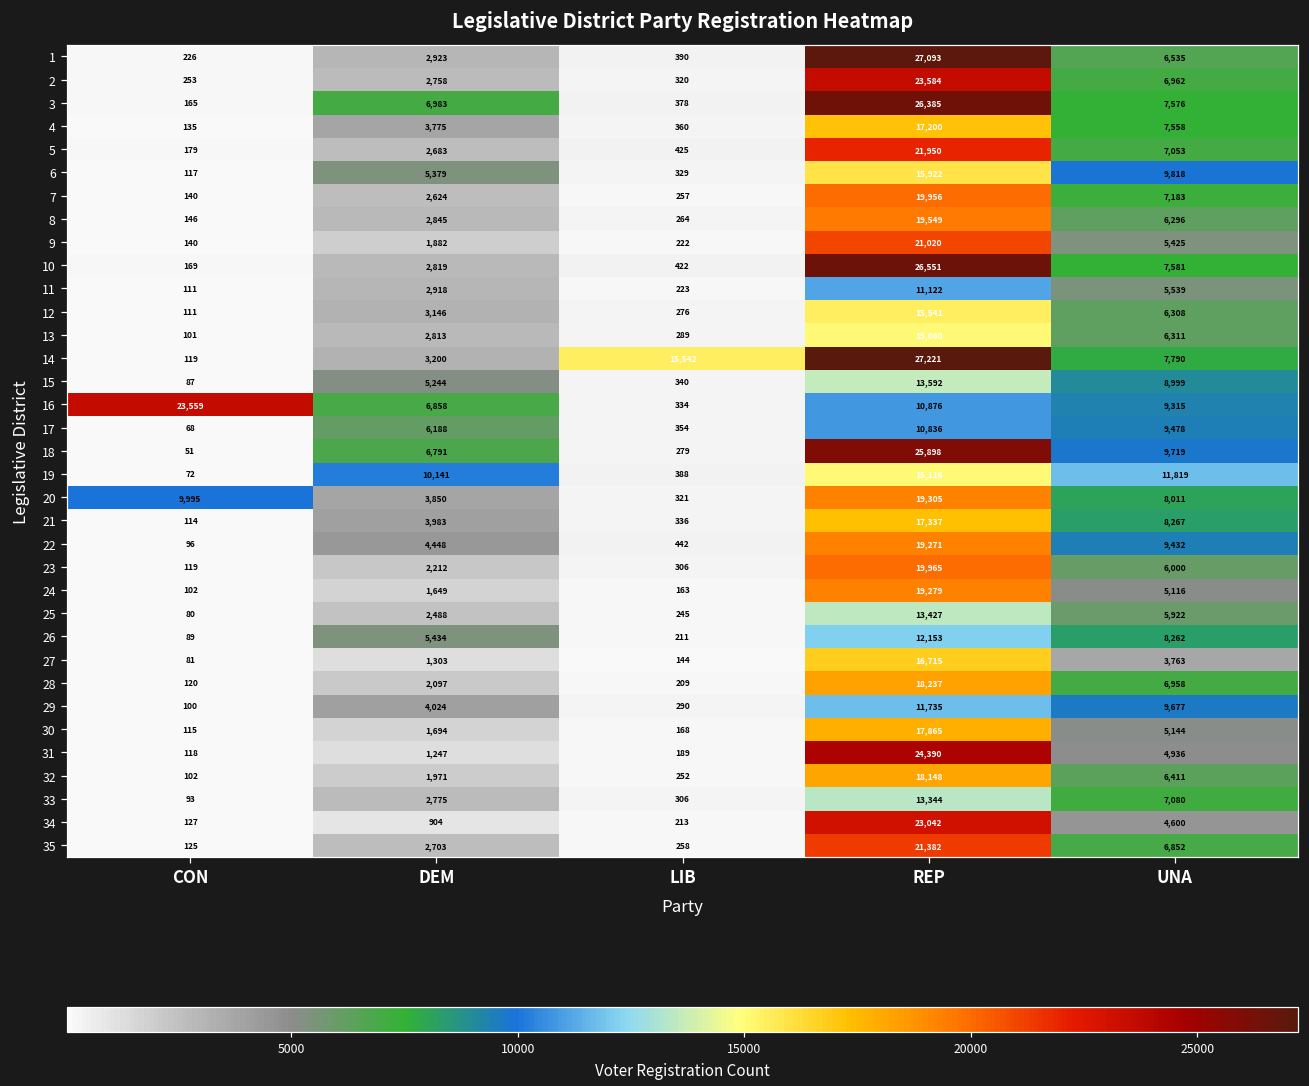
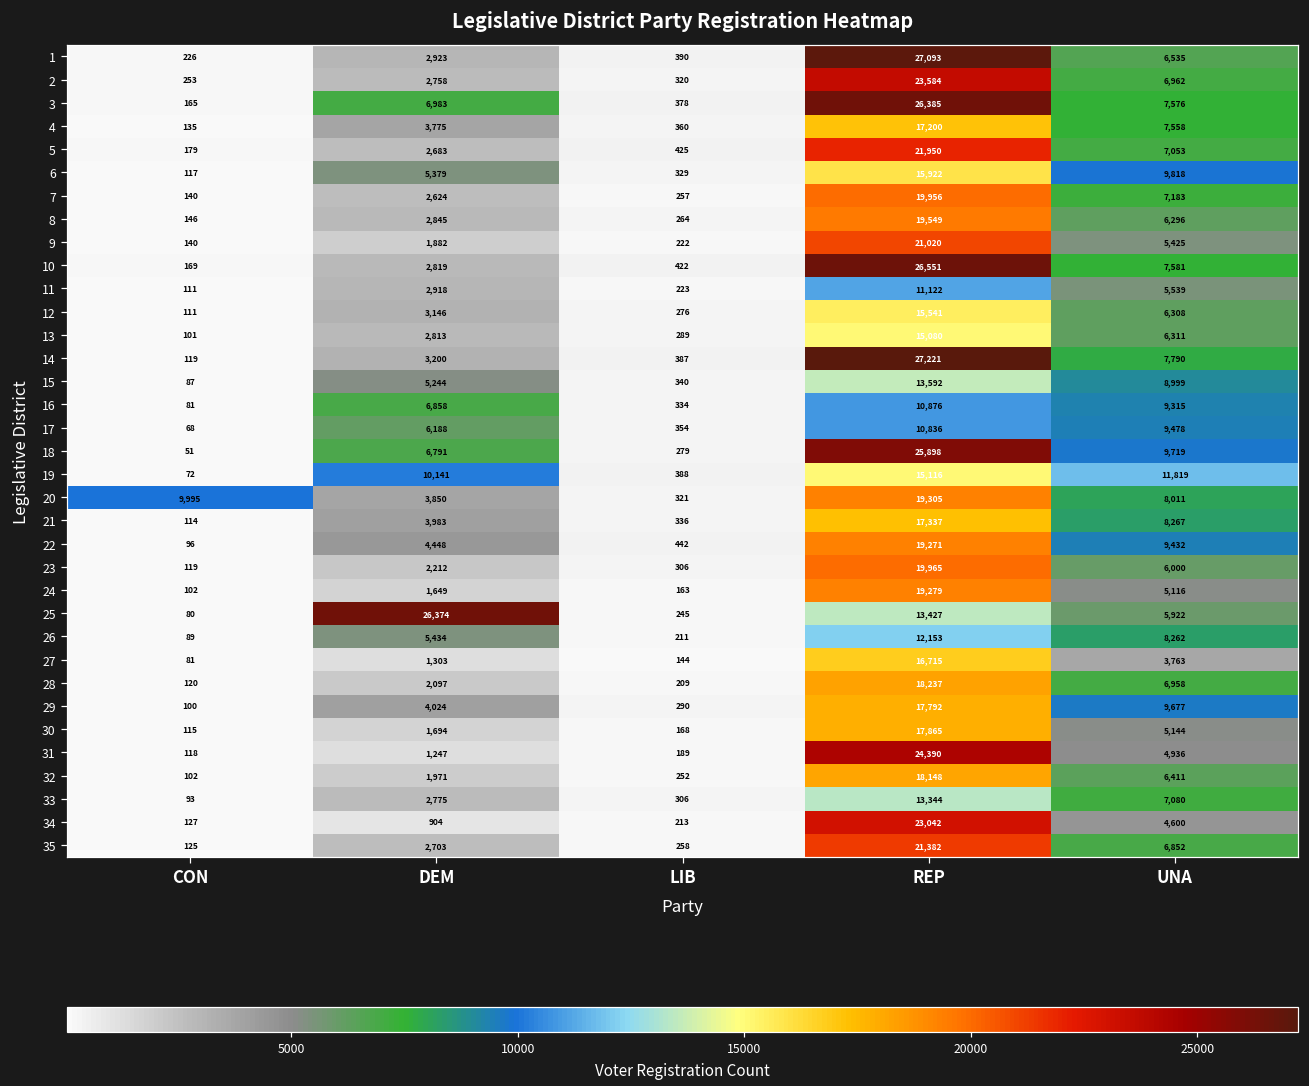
  {
    "1": {
      "CON": "226",
      "DEM": "2,923",
      "LIB": "390",
      "REP": "27,093",
      "UNA": "6,535"
    },
    "2": {
      "CON": "253",
      "DEM": "2,758",
      "LIB": "320",
      "REP": "23,584",
      "UNA": "6,962"
    },
    "3": {
      "CON": "165",
      "DEM": "6,983",
      "LIB": "378",
      "REP": "26,385",
      "UNA": "7,576"
    },
    "4": {
      "CON": "135",
      "DEM": "3,775",
      "LIB": "360",
      "REP": "17,200",
      "UNA": "7,558"
    },
    "5": {
      "CON": "179",
      "DEM": "2,683",
      "LIB": "425",
      "REP": "21,950",
      "UNA": "7,053"
    },
    "6": {
      "CON": "117",
      "DEM": "5,379",
      "LIB": "329",
      "REP": "15,922",
      "UNA": "9,818"
    },
    "7": {
      "CON": "140",
      "DEM": "2,624",
      "LIB": "257",
      "REP": "19,956",
      "UNA": "7,183"
    },
    "8": {
      "CON": "146",
      "DEM": "2,845",
      "LIB": "264",
      "REP": "19,549",
      "UNA": "6,296"
    },
    "9": {
      "CON": "140",
      "DEM": "1,882",
      "LIB": "222",
      "REP": "21,020",
      "UNA": "5,425"
    },
    "10": {
      "CON": "169",
      "DEM": "2,819",
      "LIB": "422",
      "REP": "26,551",
      "UNA": "7,581"
    },
    "11": {
      "CON": "111",
      "DEM": "2,918",
      "LIB": "223",
      "REP": "11,122",
      "UNA": "5,539"
    },
    "12": {
      "CON": "111",
      "DEM": "3,146",
      "LIB": "276",
      "REP": "15,541",
      "UNA": "6,308"
    },
    "13": {
      "CON": "101",
      "DEM": "2,813",
      "LIB": "289",
      "REP": "15,080",
      "UNA": "6,311"
    },
    "14": {
      "CON": "119",
      "DEM": "3,200",
-     "LIB": "15,542",
+     "LIB": "387",
      "REP": "27,221",
      "UNA": "7,790"
    },
    "15": {
      "CON": "87",
      "DEM": "5,244",
      "LIB": "340",
      "REP": "13,592",
      "UNA": "8,999"
    },
    "16": {
-     "CON": "23,559",
+     "CON": "81",
      "DEM": "6,858",
      "LIB": "334",
      "REP": "10,876",
      "UNA": "9,315"
    },
    "17": {
      "CON": "68",
      "DEM": "6,188",
      "LIB": "354",
      "REP": "10,836",
      "UNA": "9,478"
    },
    "18": {
      "CON": "51",
      "DEM": "6,791",
      "LIB": "279",
      "REP": "25,898",
      "UNA": "9,719"
    },
    "19": {
      "CON": "72",
      "DEM": "10,141",
      "LIB": "388",
      "REP": "15,116",
      "UNA": "11,819"
    },
    "20": {
      "CON": "9,995",
      "DEM": "3,850",
      "LIB": "321",
      "REP": "19,305",
      "UNA": "8,011"
    },
    "21": {
      "CON": "114",
      "DEM": "3,983",
      "LIB": "336",
      "REP": "17,337",
      "UNA": "8,267"
    },
    "22": {
      "CON": "96",
      "DEM": "4,448",
      "LIB": "442",
      "REP": "19,271",
      "UNA": "9,432"
    },
    "23": {
      "CON": "119",
      "DEM": "2,212",
      "LIB": "306",
      "REP": "19,965",
      "UNA": "6,000"
    },
    "24": {
      "CON": "102",
      "DEM": "1,649",
      "LIB": "163",
      "REP": "19,279",
      "UNA": "5,116"
    },
    "25": {
      "CON": "80",
-     "DEM": "2,488",
+     "DEM": "26,374",
      "LIB": "245",
      "REP": "13,427",
      "UNA": "5,922"
    },
    "26": {
      "CON": "89",
      "DEM": "5,434",
      "LIB": "211",
      "REP": "12,153",
      "UNA": "8,262"
    },
    "27": {
      "CON": "81",
      "DEM": "1,303",
      "LIB": "144",
      "REP": "16,715",
      "UNA": "3,763"
    },
    "28": {
      "CON": "120",
      "DEM": "2,097",
      "LIB": "209",
      "REP": "18,237",
      "UNA": "6,958"
    },
    "29": {
      "CON": "100",
      "DEM": "4,024",
      "LIB": "290",
-     "REP": "11,735",
+     "REP": "17,792",
      "UNA": "9,677"
    },
    "30": {
      "CON": "115",
      "DEM": "1,694",
      "LIB": "168",
      "REP": "17,865",
      "UNA": "5,144"
    },
    "31": {
      "CON": "118",
      "DEM": "1,247",
      "LIB": "189",
      "REP": "24,390",
      "UNA": "4,936"
    },
    "32": {
      "CON": "102",
      "DEM": "1,971",
      "LIB": "252",
      "REP": "18,148",
      "UNA": "6,411"
    },
    "33": {
      "CON": "93",
      "DEM": "2,775",
      "LIB": "306",
      "REP": "13,344",
      "UNA": "7,080"
    },
    "34": {
      "CON": "127",
      "DEM": "904",
      "LIB": "213",
      "REP": "23,042",
      "UNA": "4,600"
    },
    "35": {
      "CON": "125",
      "DEM": "2,703",
      "LIB": "258",
      "REP": "21,382",
      "UNA": "6,852"
    }
  }
